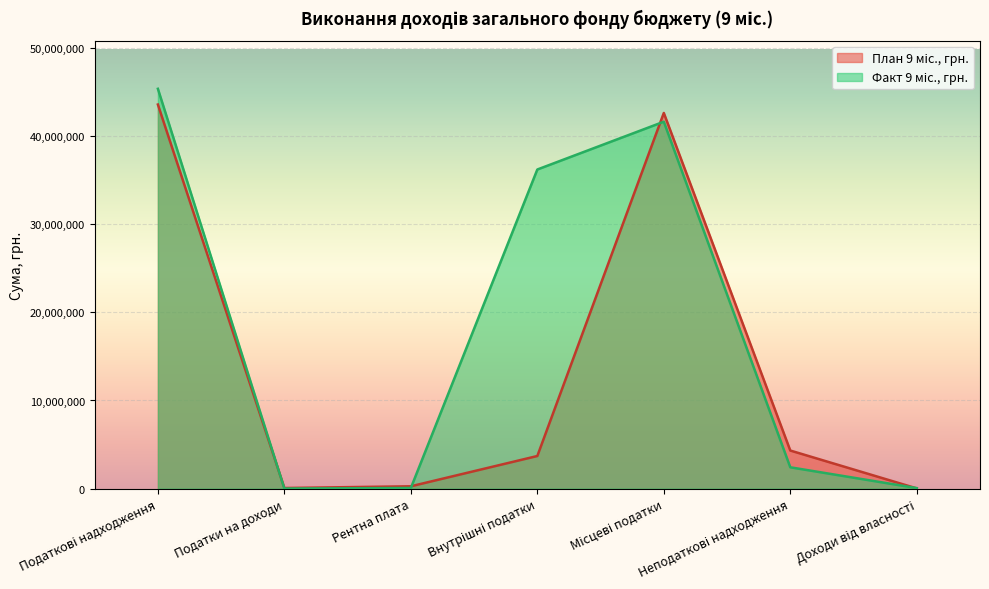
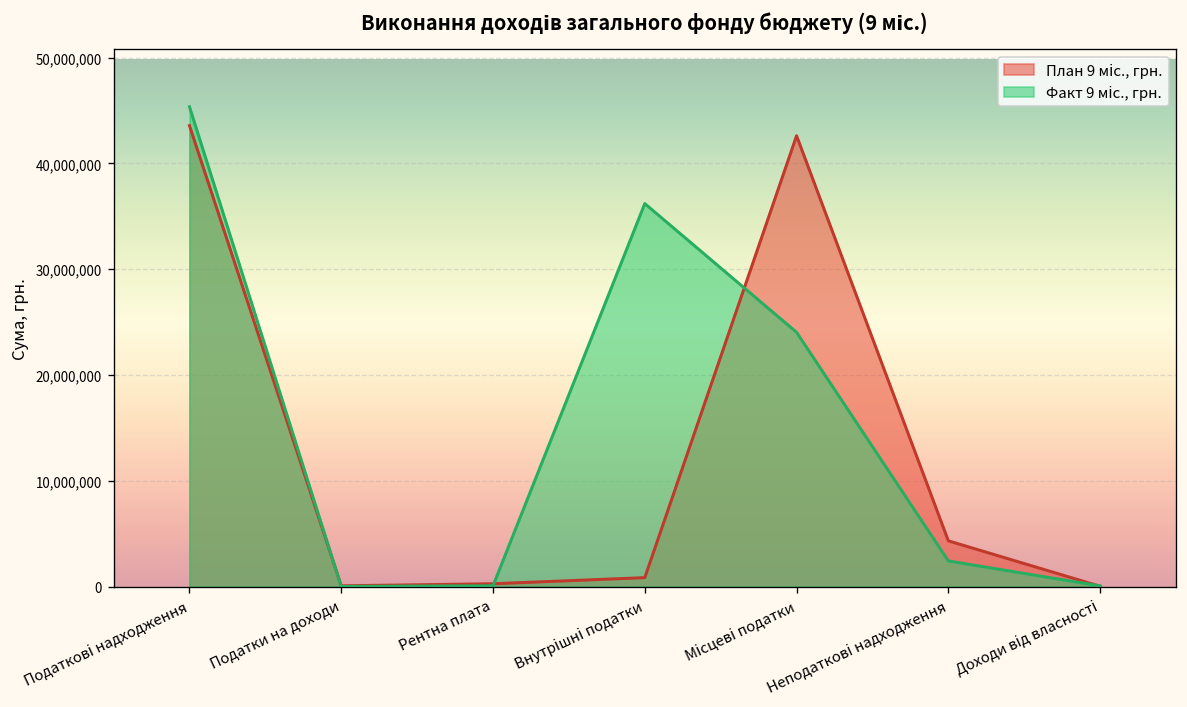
  {
    "План 9 міс., грн.": {
      "Податкові надходження": "44,000,000",
-     "Внутрішні податки": "4,000,000",
+     "Внутрішні податки": "1,000,000",
      "Місцеві податки": "43,000,000",
      "Неподаткові надходження": "4,000,000"
    },
    "Факт 9 міс., грн.": {
      "Податкові надходження": "45,000,000",
      "Внутрішні податки": "36,000,000",
-     "Місцеві податки": "42,000,000",
+     "Місцеві податки": "24,000,000",
      "Неподаткові надходження": "2,000,000"
    }
  }
